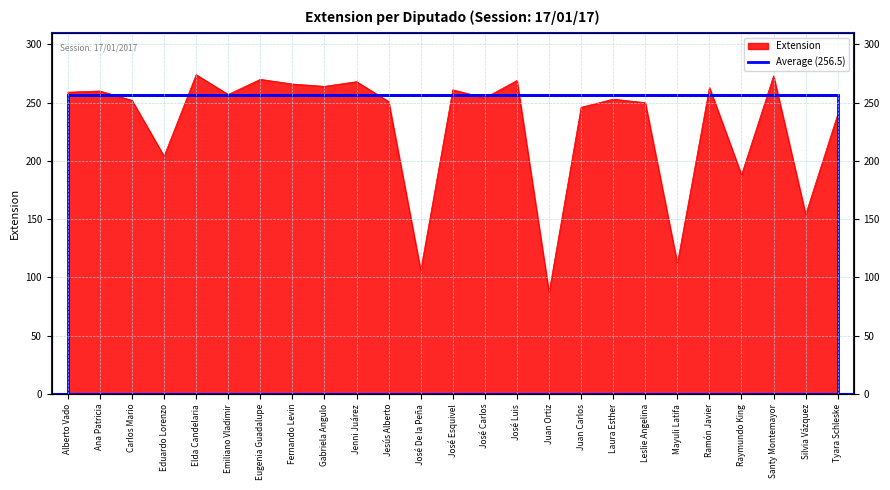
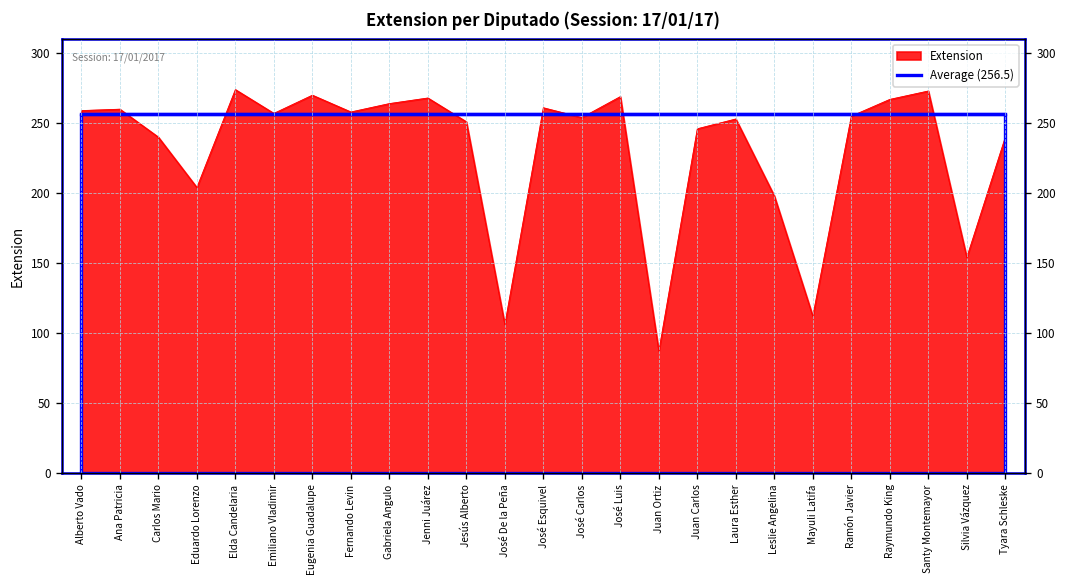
  {
    "Extension": {
      "Alberto Vado": 259,
      "Ana Patricia": 260,
-     "Carlos Mario": 252,
+     "Carlos Mario": 240,
      "Eduardo Lorenzo": 204,
      "Elda Candelaria": 274,
      "Emiliano Vladimir": 257,
      "Eugenia Guadalupe": 270,
-     "Fernando Levin": 266,
+     "Fernando Levin": 258,
      "Gabriela Angulo": 264,
      "Jenni Juárez": 268,
      "Jesús Alberto": 251,
      "José De la Peña": 106,
      "José Esquivel": 261,
      "José Carlos": 254,
      "José Luis": 269,
      "Juan Ortiz": 87,
      "Juan Carlos": 246,
      "Laura Esther": 253,
-     "Leslie Angelina": 250,
+     "Leslie Angelina": 198,
      "Mayuli Latifa": 112,
-     "Ramón Javier": 263,
-     "Raymundo King": 188,
+     "Ramón Javier": 255,
+     "Raymundo King": 267,
      "Santy Montemayor": 273,
      "Silvia Vázquez": 154,
      "Tyara Schleske": 240
    }
  }
